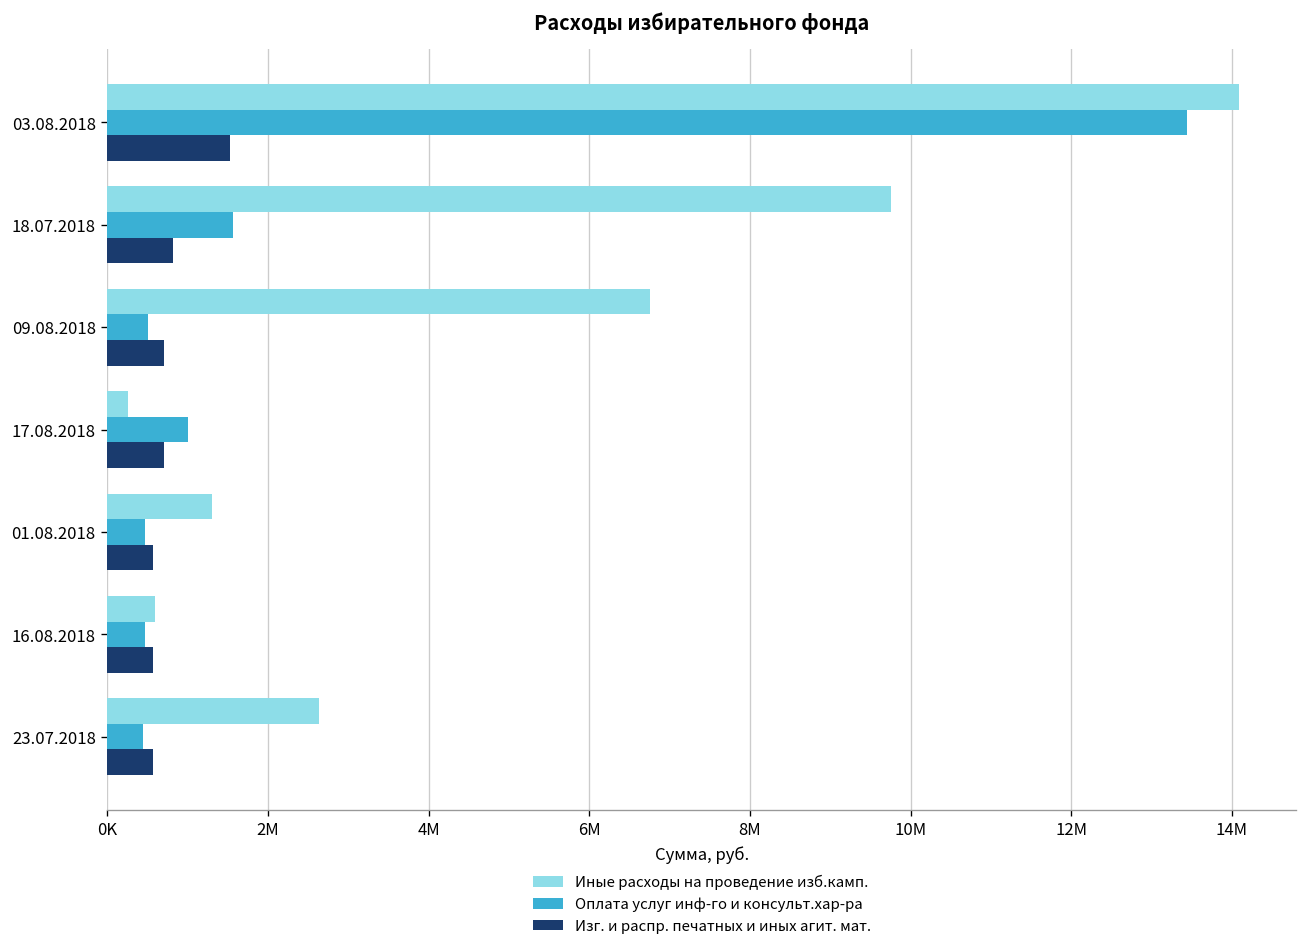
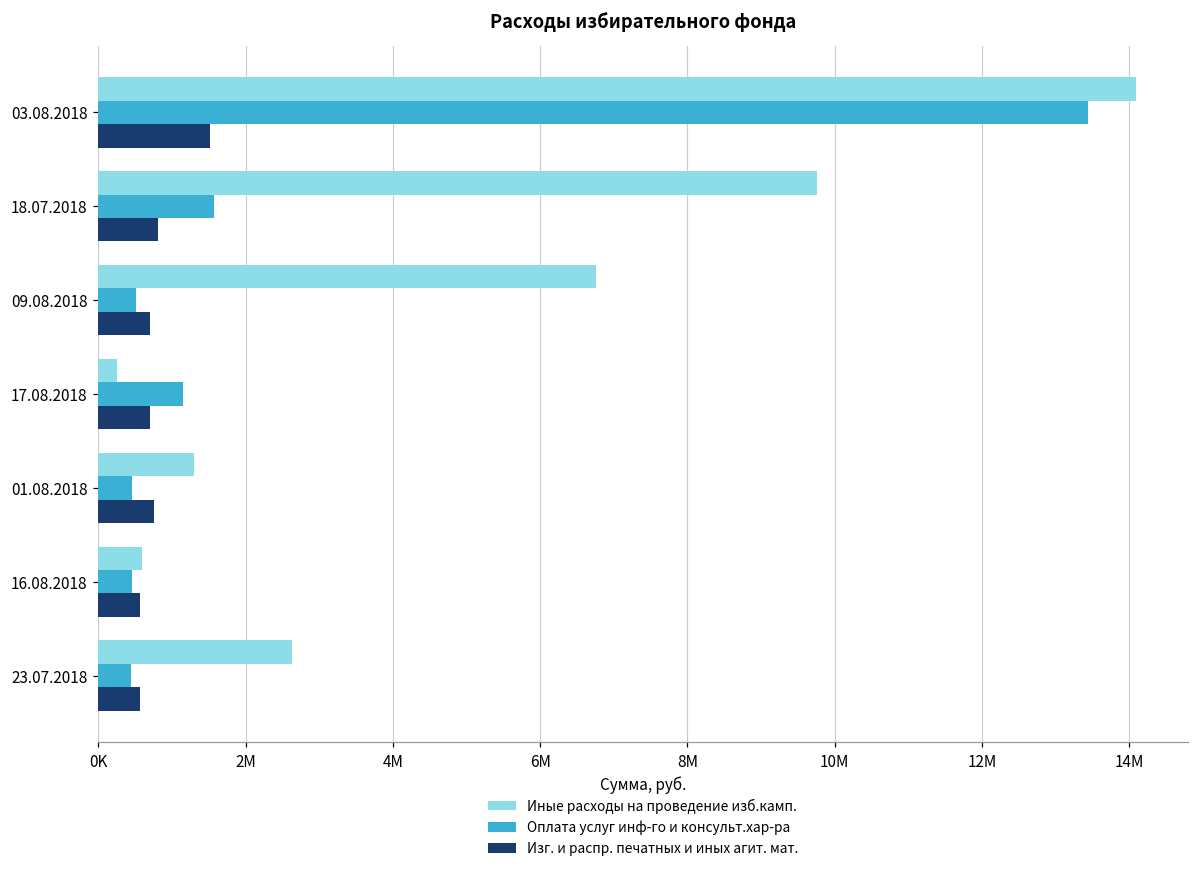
  {
    "Иные расходы на проведение изб.камп.": {
      "03.08.2018": 14100000,
      "18.07.2018": 9800000,
      "09.08.2018": 6800000,
      "17.08.2018": 300000,
      "01.08.2018": 1300000,
      "16.08.2018": 600000,
      "23.07.2018": 2600000
    },
    "Оплата услуг инф-го и консульт.хар-ра": {
      "03.08.2018": 13400000,
      "18.07.2018": 1600000,
      "09.08.2018": 500000,
-     "17.08.2018": 1000000,
+     "17.08.2018": 1200000,
      "01.08.2018": 500000,
      "16.08.2018": 500000,
      "23.07.2018": 400000
    },
    "Изг. и распр. печатных и иных агит. мат.": {
      "03.08.2018": 1500000,
      "18.07.2018": 800000,
      "09.08.2018": 700000,
      "17.08.2018": 700000,
-     "01.08.2018": 600000,
+     "01.08.2018": 800000,
      "16.08.2018": 600000,
      "23.07.2018": 600000
    }
  }
